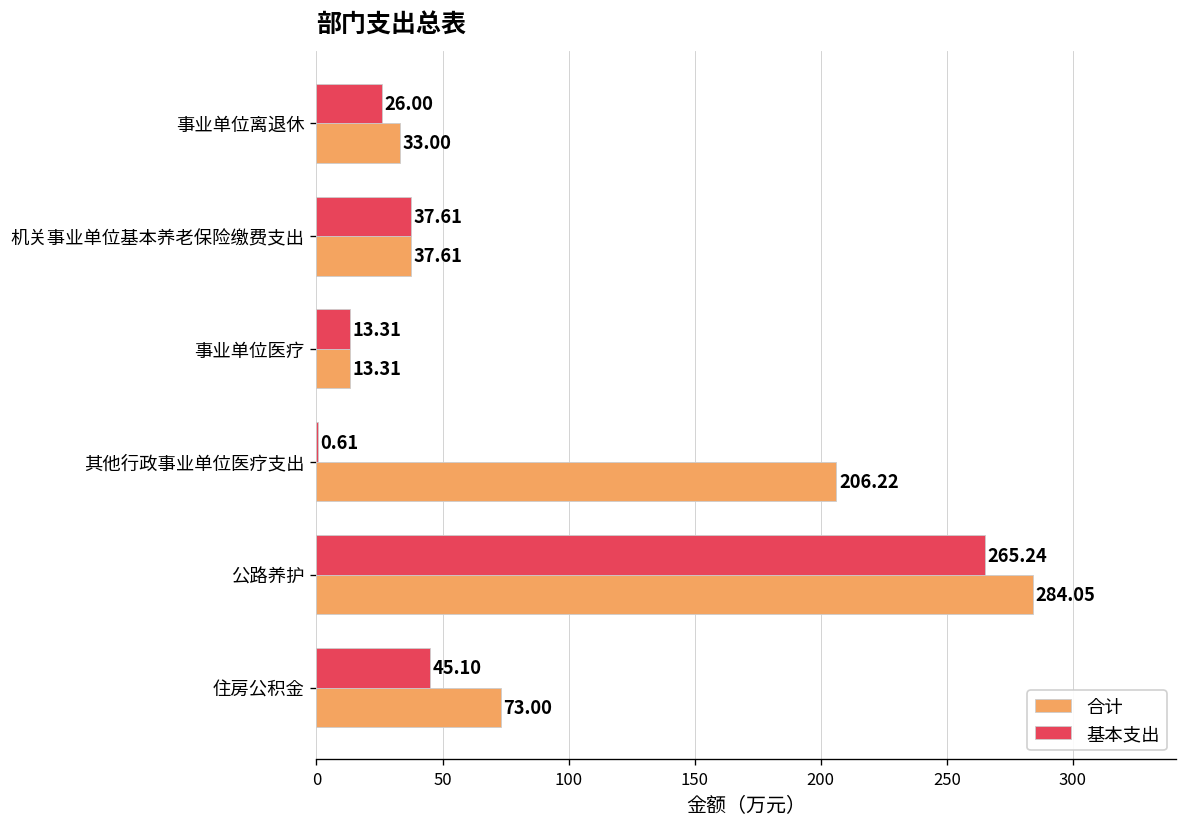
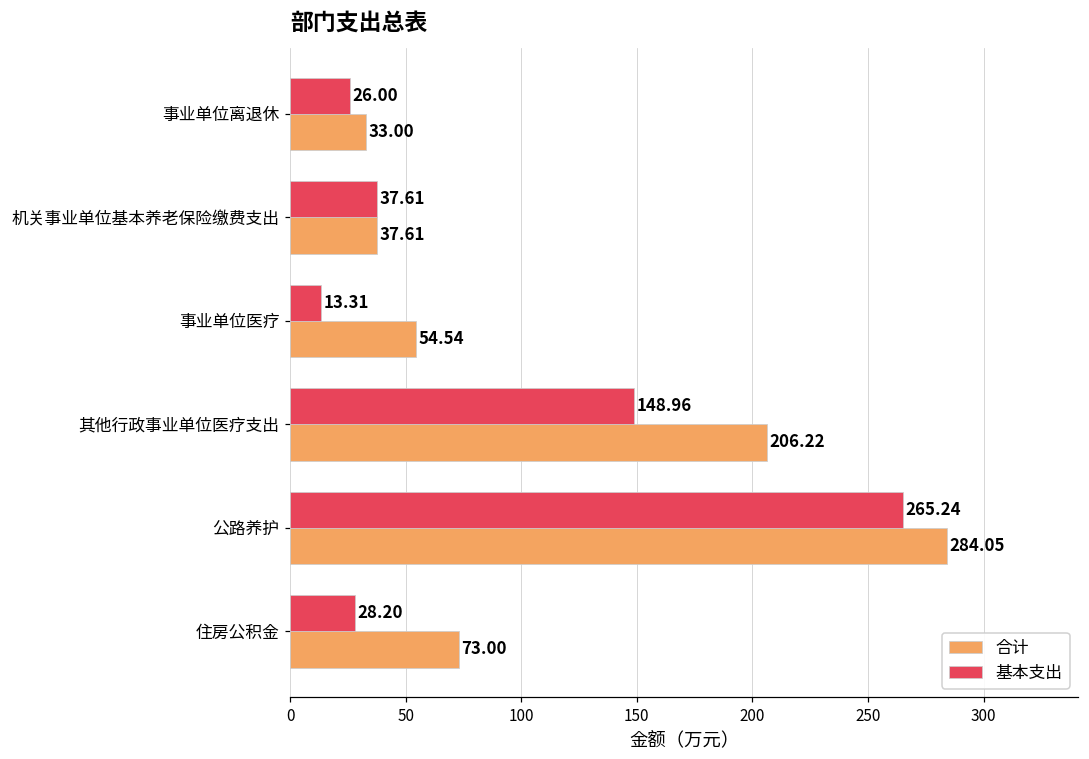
  {
    "合计": {
      "事业单位离退休": 33.00,
      "机关事业单位基本养老保险缴费支出": 37.61,
-     "事业单位医疗": 13.31,
+     "事业单位医疗": 54.54,
      "其他行政事业单位医疗支出": 206.22,
      "公路养护": 284.05,
      "住房公积金": 73.00
    },
    "基本支出": {
      "事业单位离退休": 26.00,
      "机关事业单位基本养老保险缴费支出": 37.61,
      "事业单位医疗": 13.31,
-     "其他行政事业单位医疗支出": 0.61,
+     "其他行政事业单位医疗支出": 148.96,
      "公路养护": 265.24,
-     "住房公积金": 45.10
+     "住房公积金": 28.20
    }
  }
